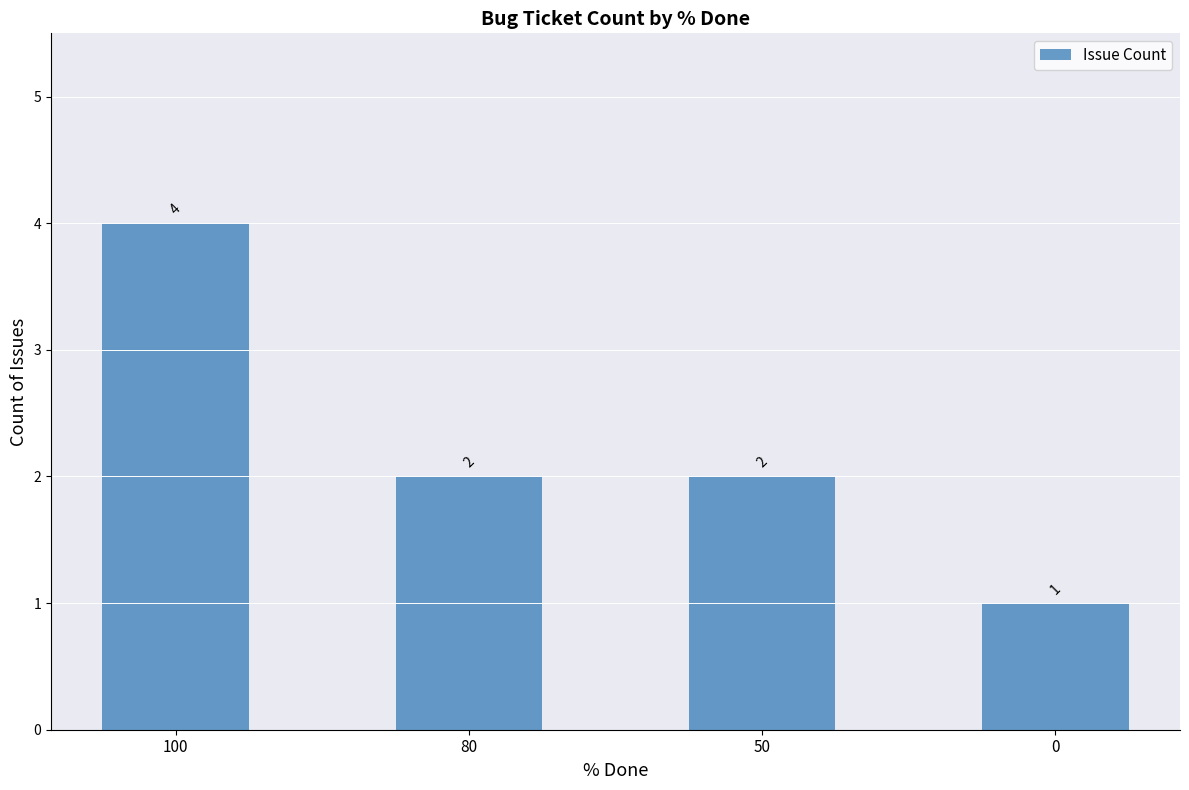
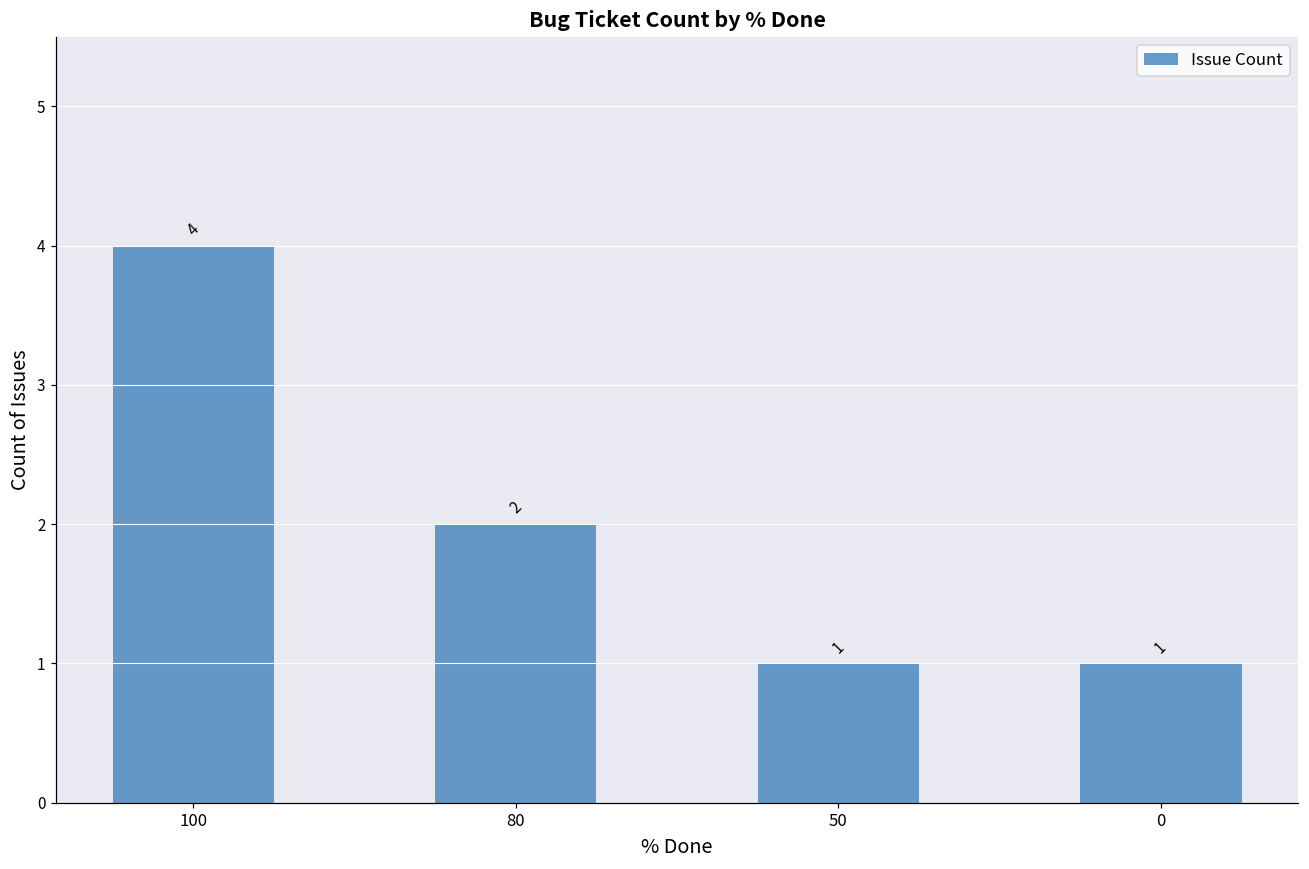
  {
    "100": 4,
    "80": 2,
-   "50": 2,
+   "50": 1,
    "0": 1
  }
